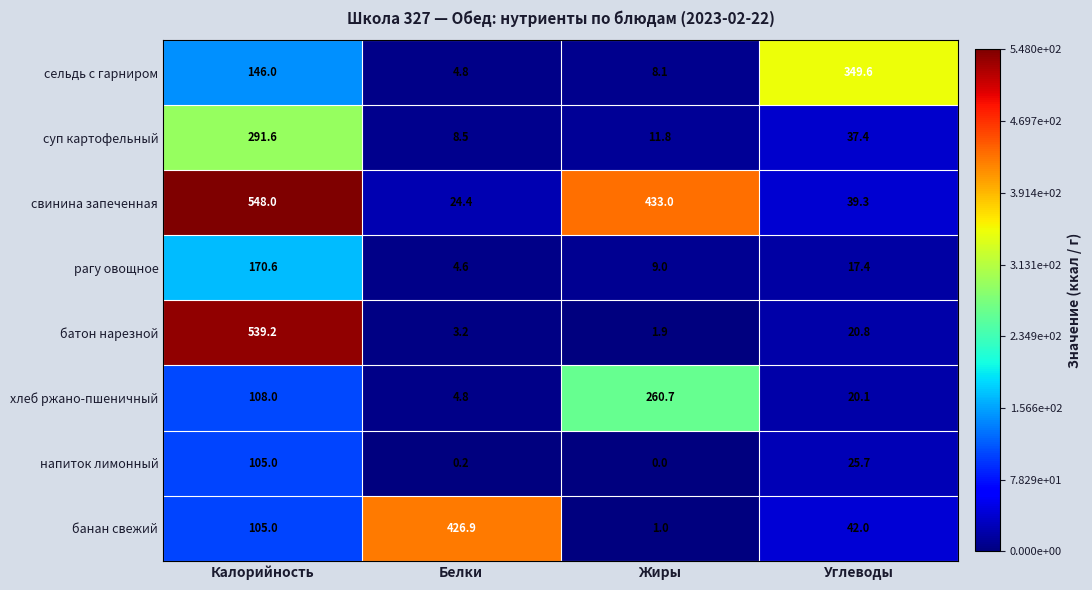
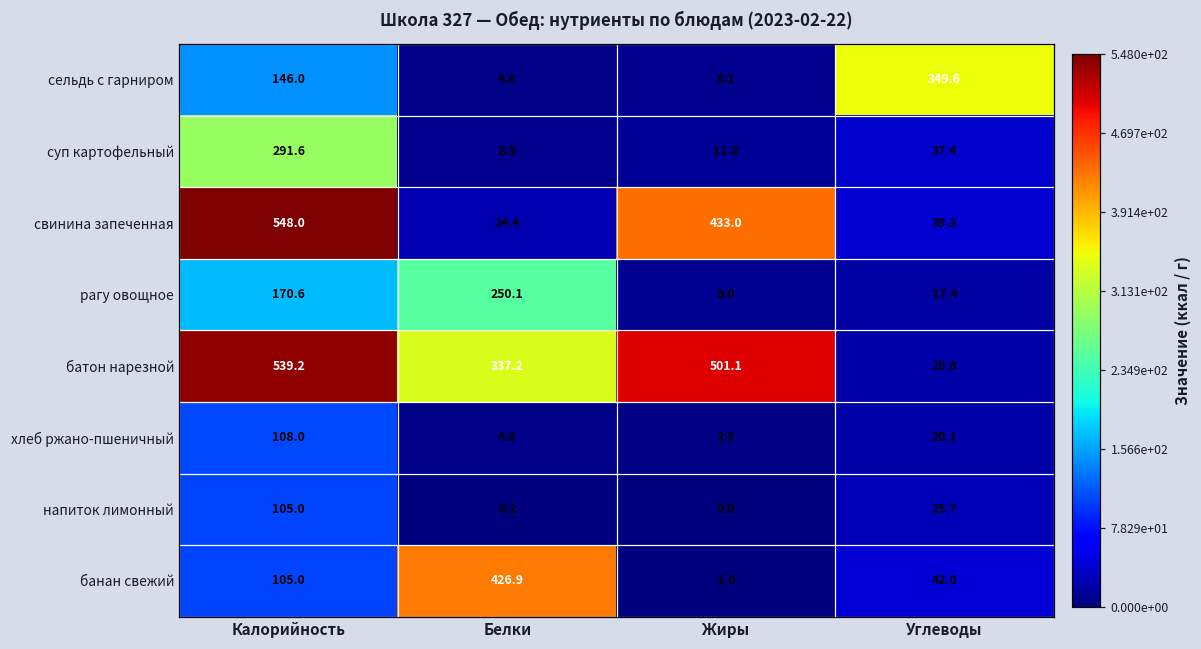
  {
    "сельдь с гарниром": {
      "Калорийность": 146.0,
      "Белки": 4.8,
      "Жиры": 8.1,
      "Углеводы": 349.6
    },
    "суп картофельный": {
      "Калорийность": 291.6,
      "Белки": 8.5,
      "Жиры": 11.8,
      "Углеводы": 37.4
    },
    "свинина запеченная": {
      "Калорийность": 548.0,
      "Белки": 24.4,
      "Жиры": 433.0,
      "Углеводы": 39.3
    },
    "рагу овощное": {
      "Калорийность": 170.6,
-     "Белки": 4.6,
+     "Белки": 250.1,
      "Жиры": 9.0,
      "Углеводы": 17.4
    },
    "батон нарезной": {
      "Калорийность": 539.2,
-     "Белки": 3.2,
-     "Жиры": 1.9,
+     "Белки": 337.2,
+     "Жиры": 501.1,
      "Углеводы": 20.8
    },
    "хлеб ржано-пшеничный": {
      "Калорийность": 108.0,
      "Белки": 4.8,
-     "Жиры": 260.7,
+     "Жиры": 2.5,
      "Углеводы": 20.1
    },
    "напиток лимонный": {
      "Калорийность": 105.0,
      "Белки": 0.2,
      "Жиры": 0.0,
      "Углеводы": 25.7
    },
    "банан свежий": {
      "Калорийность": 105.0,
      "Белки": 426.9,
      "Жиры": 1.0,
      "Углеводы": 42.0
    }
  }
